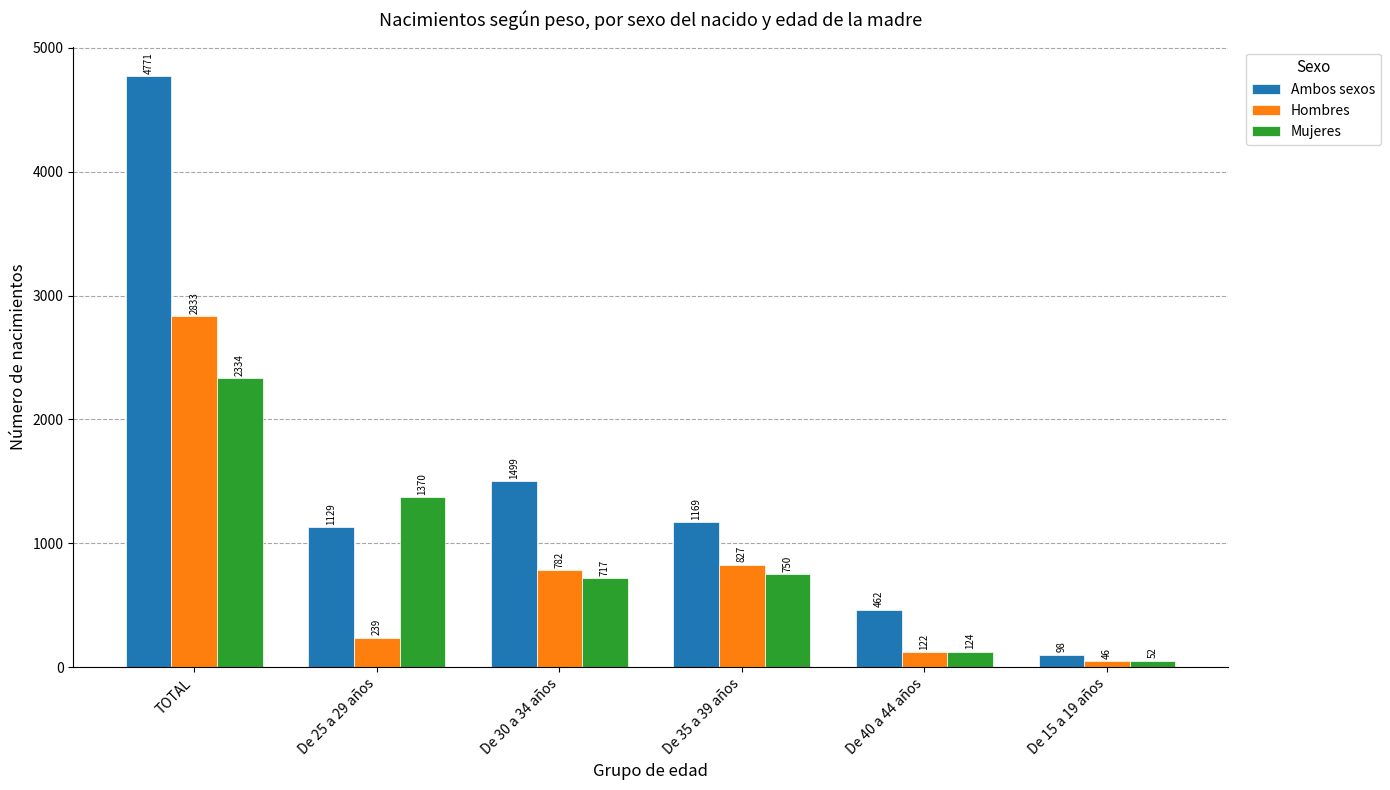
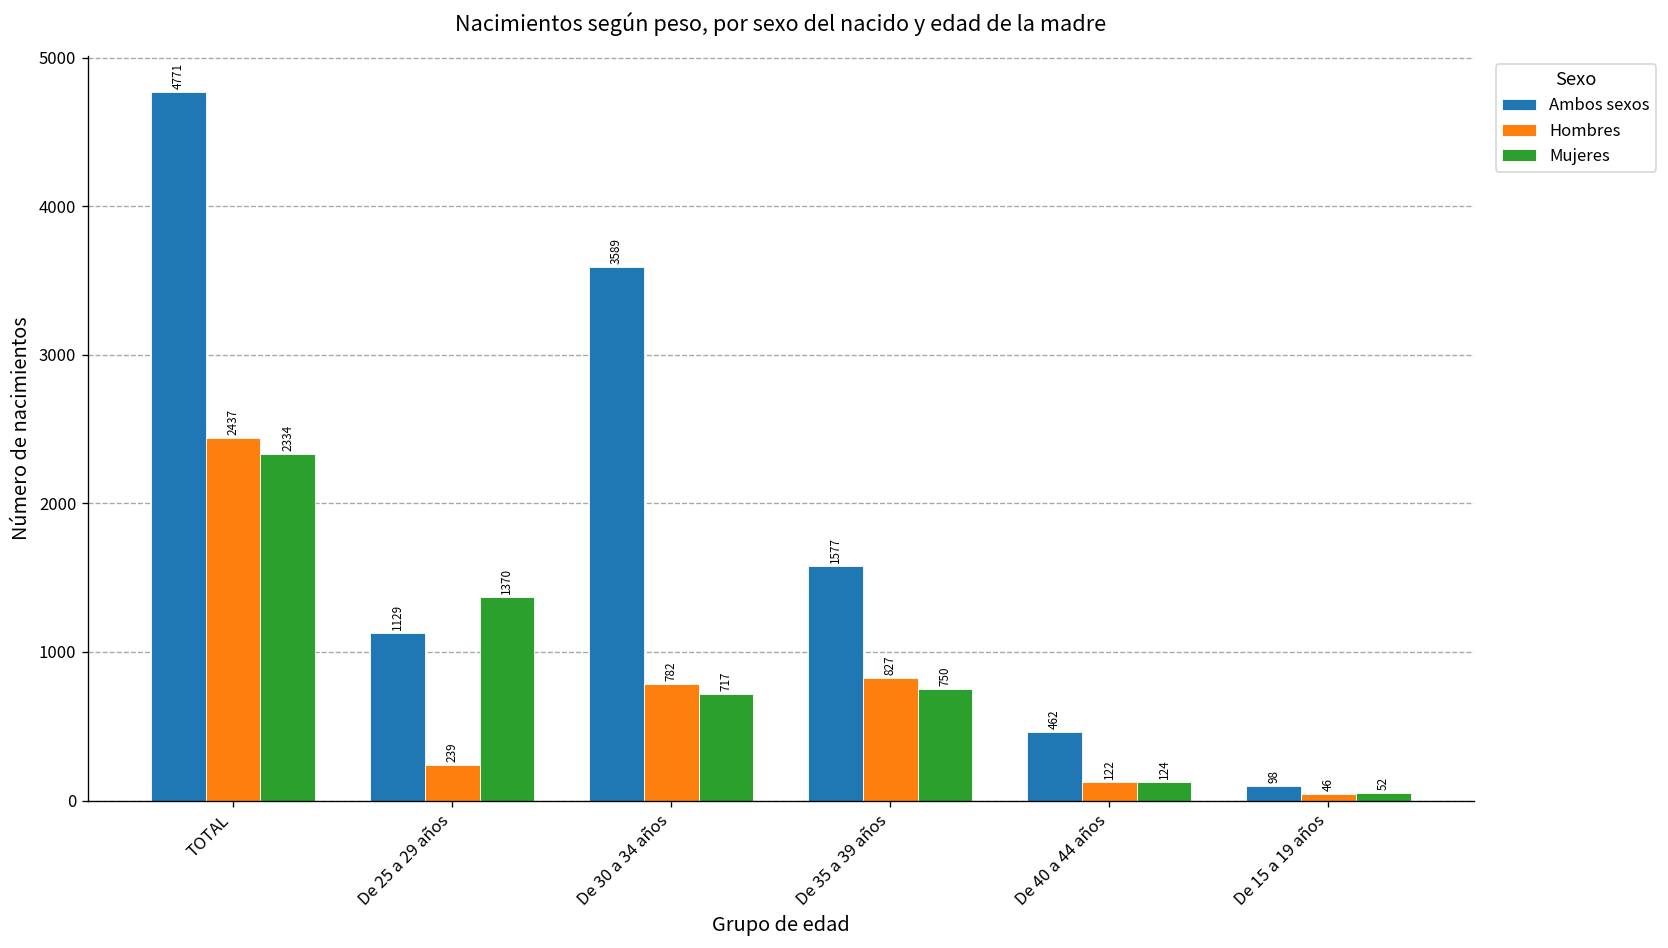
  {
    "Ambos sexos": {
      "TOTAL": 4771,
      "De 25 a 29 años": 1129,
-     "De 30 a 34 años": 1499,
-     "De 35 a 39 años": 1169,
+     "De 30 a 34 años": 3589,
+     "De 35 a 39 años": 1577,
      "De 40 a 44 años": 462,
      "De 15 a 19 años": 98
    },
    "Hombres": {
-     "TOTAL": 2833,
+     "TOTAL": 2437,
      "De 25 a 29 años": 239,
      "De 30 a 34 años": 782,
      "De 35 a 39 años": 827,
      "De 40 a 44 años": 122,
      "De 15 a 19 años": 46
    },
    "Mujeres": {
      "TOTAL": 2334,
      "De 25 a 29 años": 1370,
      "De 30 a 34 años": 717,
      "De 35 a 39 años": 750,
      "De 40 a 44 años": 124,
      "De 15 a 19 años": 52
    }
  }
